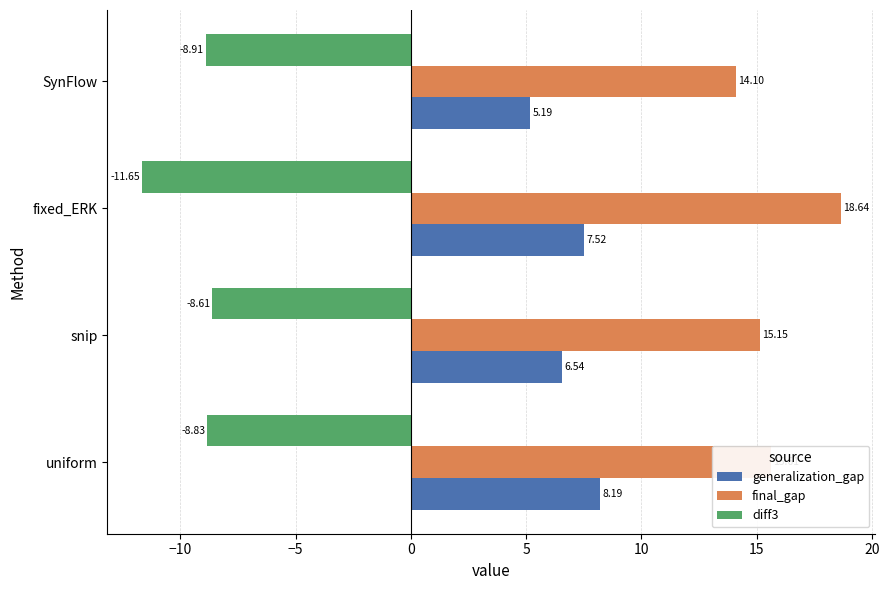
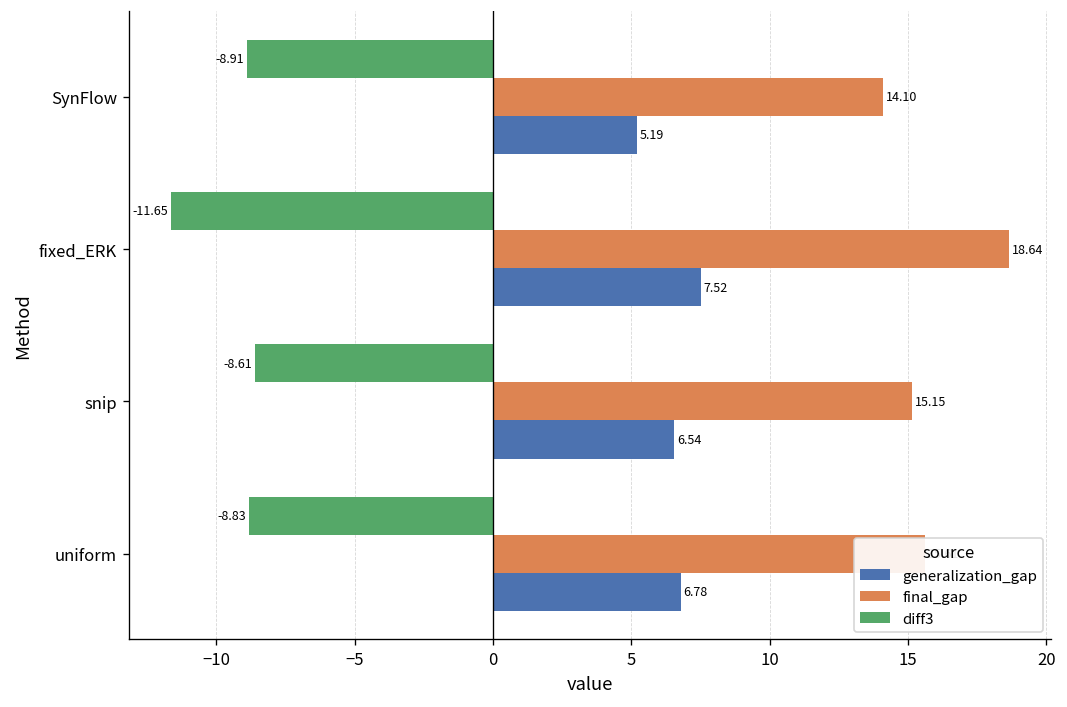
  {
    "generalization_gap": {
      "SynFlow": 5.19,
      "fixed_ERK": 7.52,
      "snip": 6.54,
-     "uniform": 8.19
+     "uniform": 6.78
    },
    "final_gap": {
      "SynFlow": 14.10,
      "fixed_ERK": 18.64,
      "snip": 15.15
    },
    "diff3": {
      "SynFlow": -8.91,
      "fixed_ERK": -11.65,
      "snip": -8.61,
      "uniform": -8.83
    }
  }
